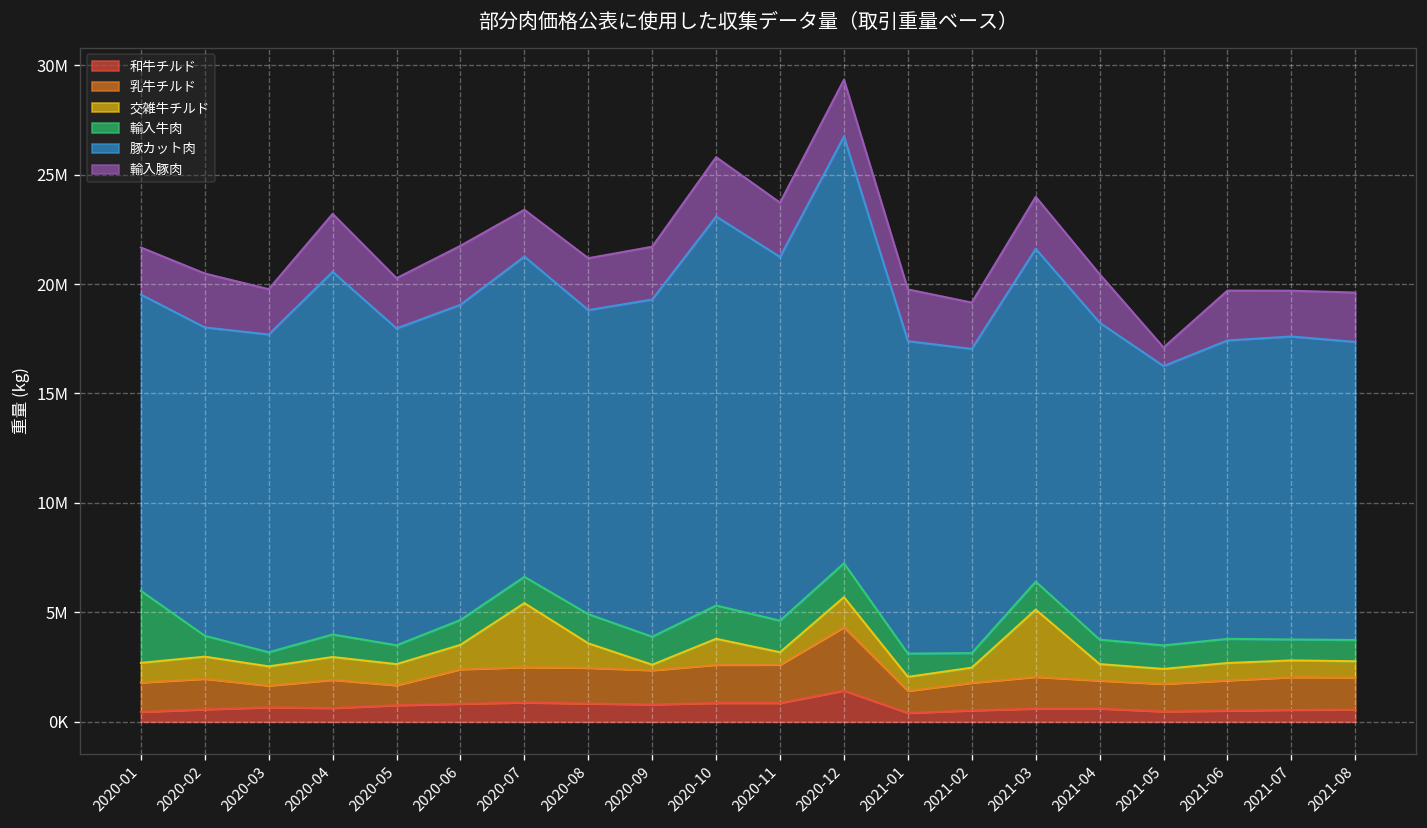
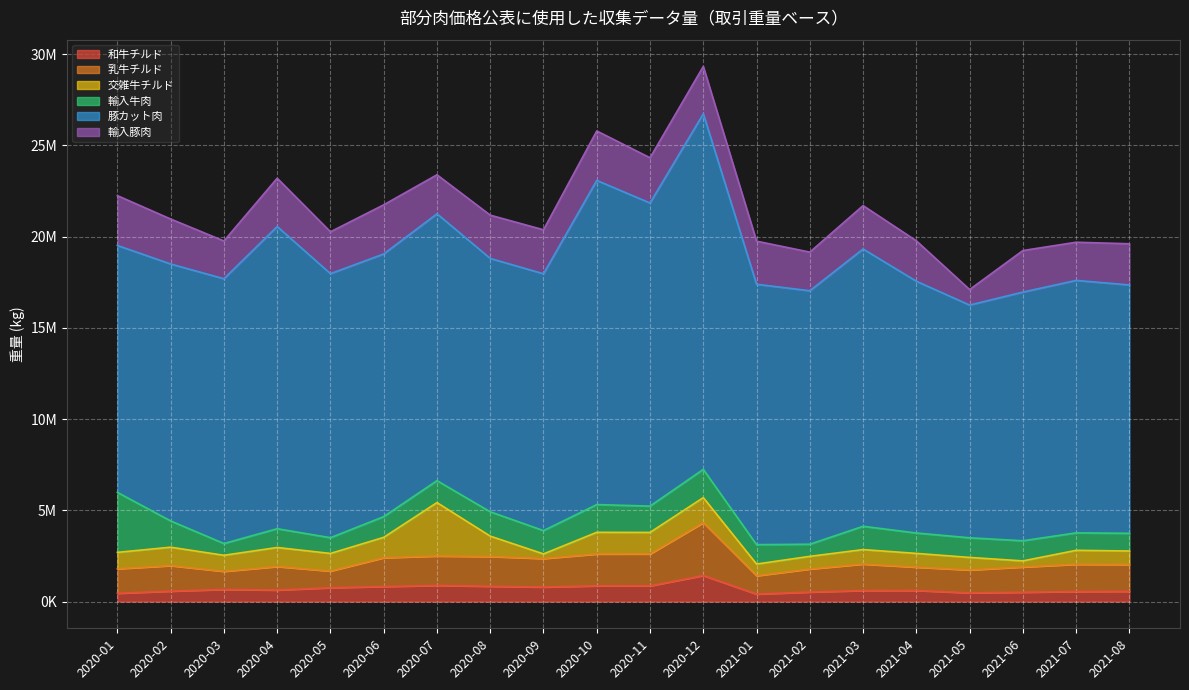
  {
    "交雑牛チルド": {
      "2020-01": 900000,
      "2020-02": 1000000,
      "2020-03": 900000,
      "2020-04": 1000000,
      "2020-05": 1000000,
      "2020-06": 1100000,
      "2020-07": 2900000,
      "2020-08": 1100000,
      "2020-09": 300000,
      "2020-10": 1200000,
-     "2020-11": 600000,
+     "2020-11": 1200000,
      "2020-12": 1400000,
      "2021-01": 600000,
      "2021-02": 700000,
-     "2021-03": 3100000,
+     "2021-03": 800000,
      "2021-04": 800000,
      "2021-05": 700000,
-     "2021-06": 800000,
+     "2021-06": 300000,
      "2021-07": 800000,
      "2021-08": 700000
    },
    "輸入牛肉": {
      "2020-01": 3300000,
-     "2020-02": 1000000,
+     "2020-02": 1400000,
      "2020-03": 600000,
      "2020-04": 1000000,
      "2020-05": 900000,
      "2020-06": 1100000,
      "2020-07": 1200000,
      "2020-08": 1300000,
      "2020-09": 1300000,
      "2020-10": 1500000,
      "2020-11": 1400000,
      "2020-12": 1500000,
      "2021-01": 1100000,
      "2021-02": 700000,
      "2021-03": 1300000,
      "2021-04": 1100000,
      "2021-05": 1100000,
      "2021-06": 1100000,
      "2021-07": 1000000,
      "2021-08": 1000000
    },
    "豚カット肉": {
      "2020-01": 13500000,
      "2020-02": 14100000,
      "2020-03": 14500000,
      "2020-04": 16600000,
      "2020-05": 14500000,
      "2020-06": 14400000,
      "2020-07": 14600000,
      "2020-08": 13900000,
-     "2020-09": 15400000,
+     "2020-09": 14100000,
      "2020-10": 17800000,
      "2020-11": 16600000,
      "2020-12": 19500000,
      "2021-01": 14300000,
      "2021-02": 13900000,
      "2021-03": 15200000,
-     "2021-04": 14500000,
+     "2021-04": 13800000,
      "2021-05": 12800000,
      "2021-06": 13600000,
      "2021-07": 13800000,
      "2021-08": 13600000
    },
    "輸入豚肉": {
-     "2020-01": 2200000,
+     "2020-01": 2700000,
      "2020-02": 2500000,
      "2020-03": 2100000,
      "2020-04": 2600000,
      "2020-05": 2300000,
      "2020-06": 2700000,
      "2020-07": 2100000,
      "2020-08": 2400000,
      "2020-09": 2400000,
      "2020-10": 2700000,
      "2020-11": 2500000,
      "2020-12": 2600000,
      "2021-01": 2400000,
      "2021-02": 2100000,
      "2021-03": 2400000,
      "2021-04": 2200000,
      "2021-05": 800000,
      "2021-06": 2300000,
      "2021-07": 2100000,
      "2021-08": 2300000
    }
  }
